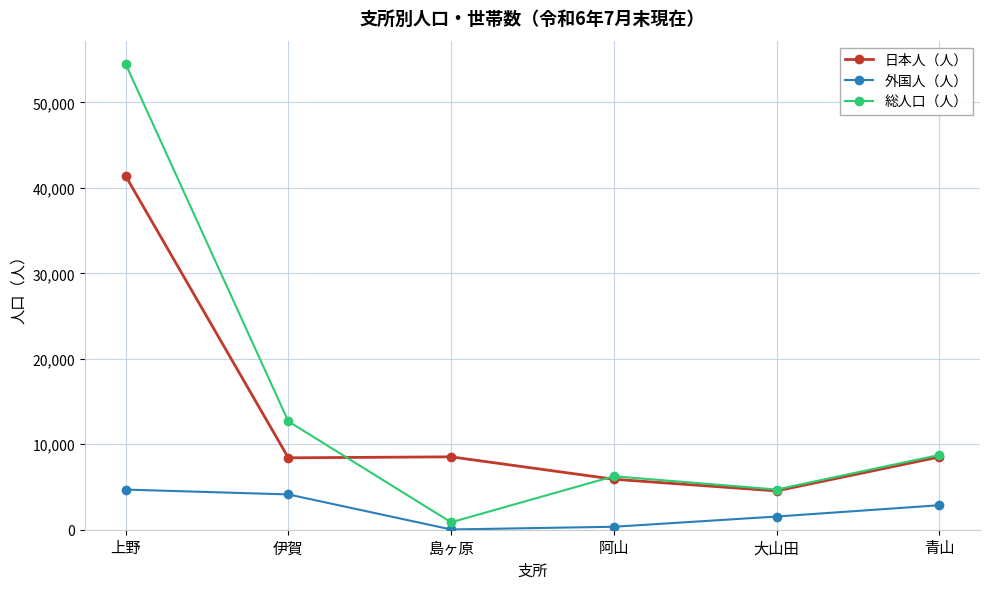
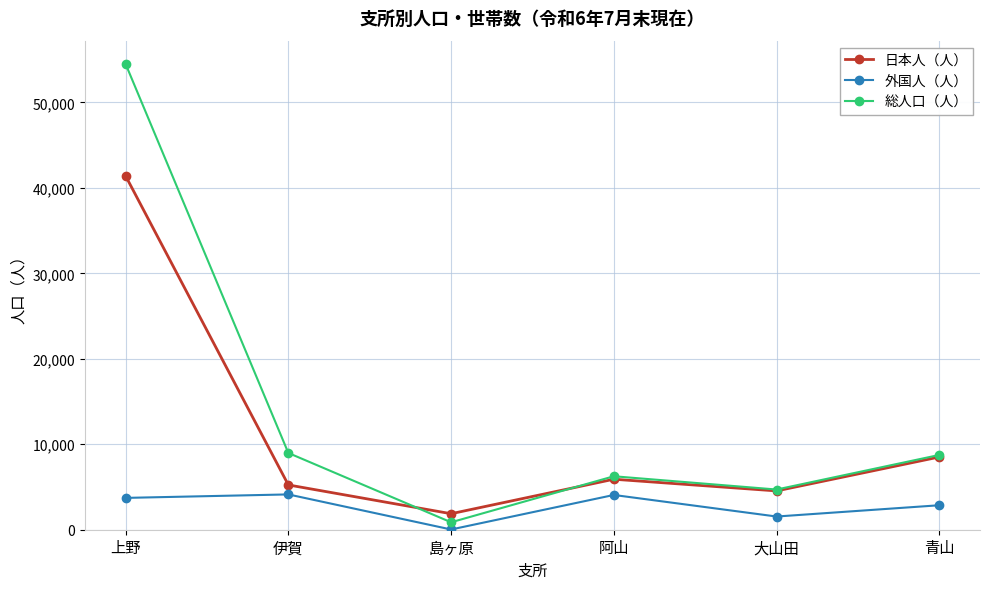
  {
    "日本人（人）": {
      "上野": "41,000",
-     "伊賀": "8,000",
-     "島ヶ原": "9,000",
+     "伊賀": "5,000",
+     "島ヶ原": "2,000",
      "阿山": "6,000"
    },
    "外国人（人）": {
-     "上野": "5,000",
+     "上野": "4,000",
      "伊賀": "4,000",
      "島ヶ原": "0",
-     "阿山": "0",
+     "阿山": "4,000",
      "大山田": "2,000",
      "青山": "3,000"
    },
    "総人口（人）": {
      "上野": "55,000",
-     "伊賀": "13,000",
+     "伊賀": "9,000",
      "島ヶ原": "1,000",
      "阿山": "6,000"
    }
  }
